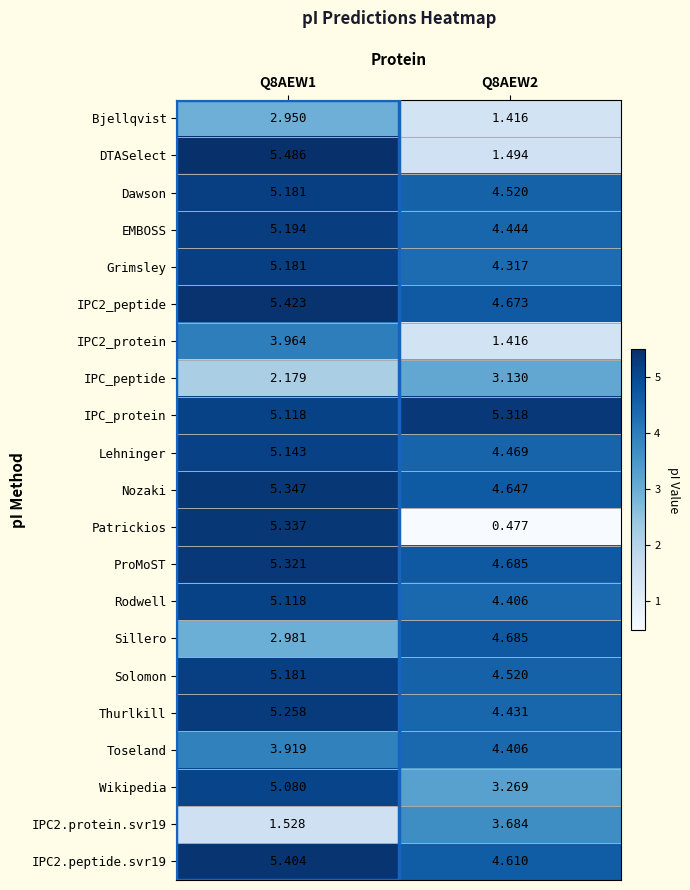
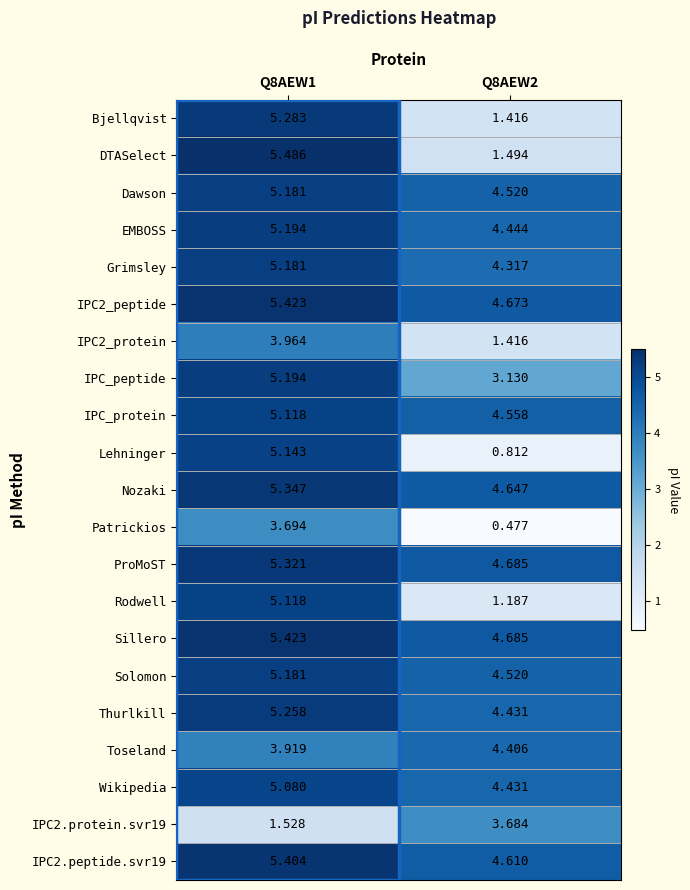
  {
    "Bjellqvist": {
-     "Q8AEW1": 2.950,
+     "Q8AEW1": 5.283,
      "Q8AEW2": 1.416
    },
    "DTASelect": {
      "Q8AEW1": 5.486,
      "Q8AEW2": 1.494
    },
    "Dawson": {
      "Q8AEW1": 5.181,
      "Q8AEW2": 4.520
    },
    "EMBOSS": {
      "Q8AEW1": 5.194,
      "Q8AEW2": 4.444
    },
    "Grimsley": {
      "Q8AEW1": 5.181,
      "Q8AEW2": 4.317
    },
    "IPC2_peptide": {
      "Q8AEW1": 5.423,
      "Q8AEW2": 4.673
    },
    "IPC2_protein": {
      "Q8AEW1": 3.964,
      "Q8AEW2": 1.416
    },
    "IPC_peptide": {
-     "Q8AEW1": 2.179,
+     "Q8AEW1": 5.194,
      "Q8AEW2": 3.130
    },
    "IPC_protein": {
      "Q8AEW1": 5.118,
-     "Q8AEW2": 5.318
+     "Q8AEW2": 4.558
    },
    "Lehninger": {
      "Q8AEW1": 5.143,
-     "Q8AEW2": 4.469
+     "Q8AEW2": 0.812
    },
    "Nozaki": {
      "Q8AEW1": 5.347,
      "Q8AEW2": 4.647
    },
    "Patrickios": {
-     "Q8AEW1": 5.337,
+     "Q8AEW1": 3.694,
      "Q8AEW2": 0.477
    },
    "ProMoST": {
      "Q8AEW1": 5.321,
      "Q8AEW2": 4.685
    },
    "Rodwell": {
      "Q8AEW1": 5.118,
-     "Q8AEW2": 4.406
+     "Q8AEW2": 1.187
    },
    "Sillero": {
-     "Q8AEW1": 2.981,
+     "Q8AEW1": 5.423,
      "Q8AEW2": 4.685
    },
    "Solomon": {
      "Q8AEW1": 5.181,
      "Q8AEW2": 4.520
    },
    "Thurlkill": {
      "Q8AEW1": 5.258,
      "Q8AEW2": 4.431
    },
    "Toseland": {
      "Q8AEW1": 3.919,
      "Q8AEW2": 4.406
    },
    "Wikipedia": {
      "Q8AEW1": 5.080,
-     "Q8AEW2": 3.269
+     "Q8AEW2": 4.431
    },
    "IPC2.protein.svr19": {
      "Q8AEW1": 1.528,
      "Q8AEW2": 3.684
    },
    "IPC2.peptide.svr19": {
      "Q8AEW1": 5.404,
      "Q8AEW2": 4.610
    }
  }
